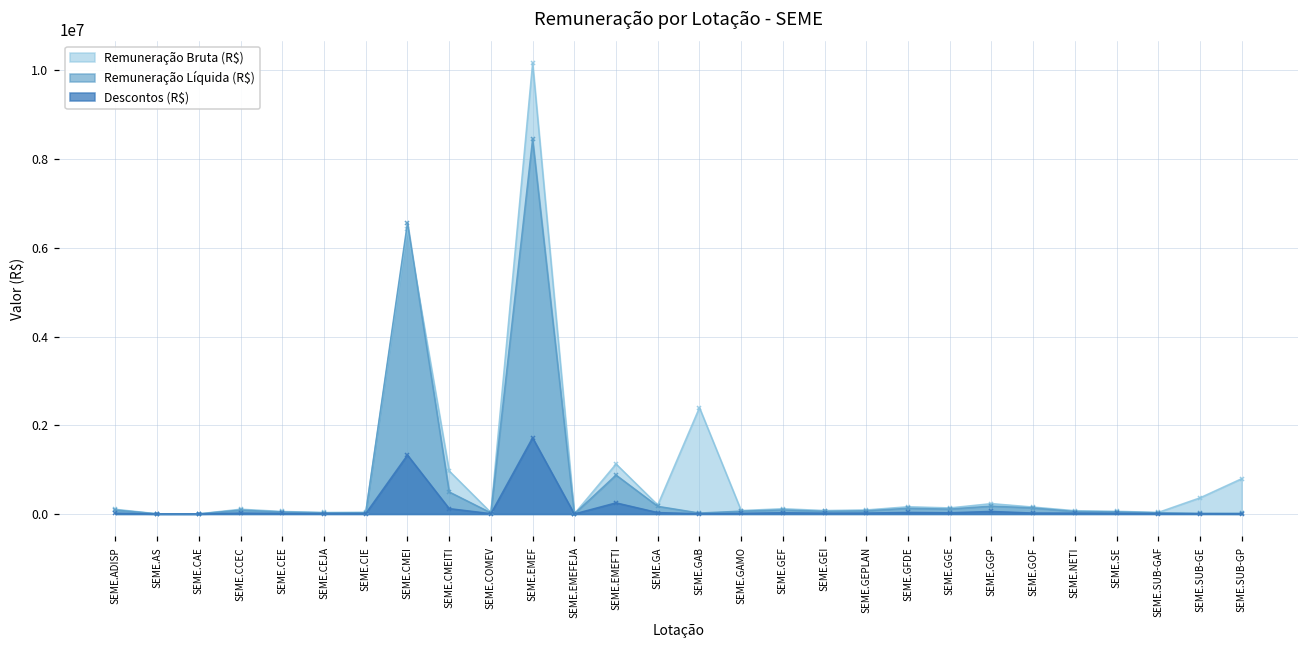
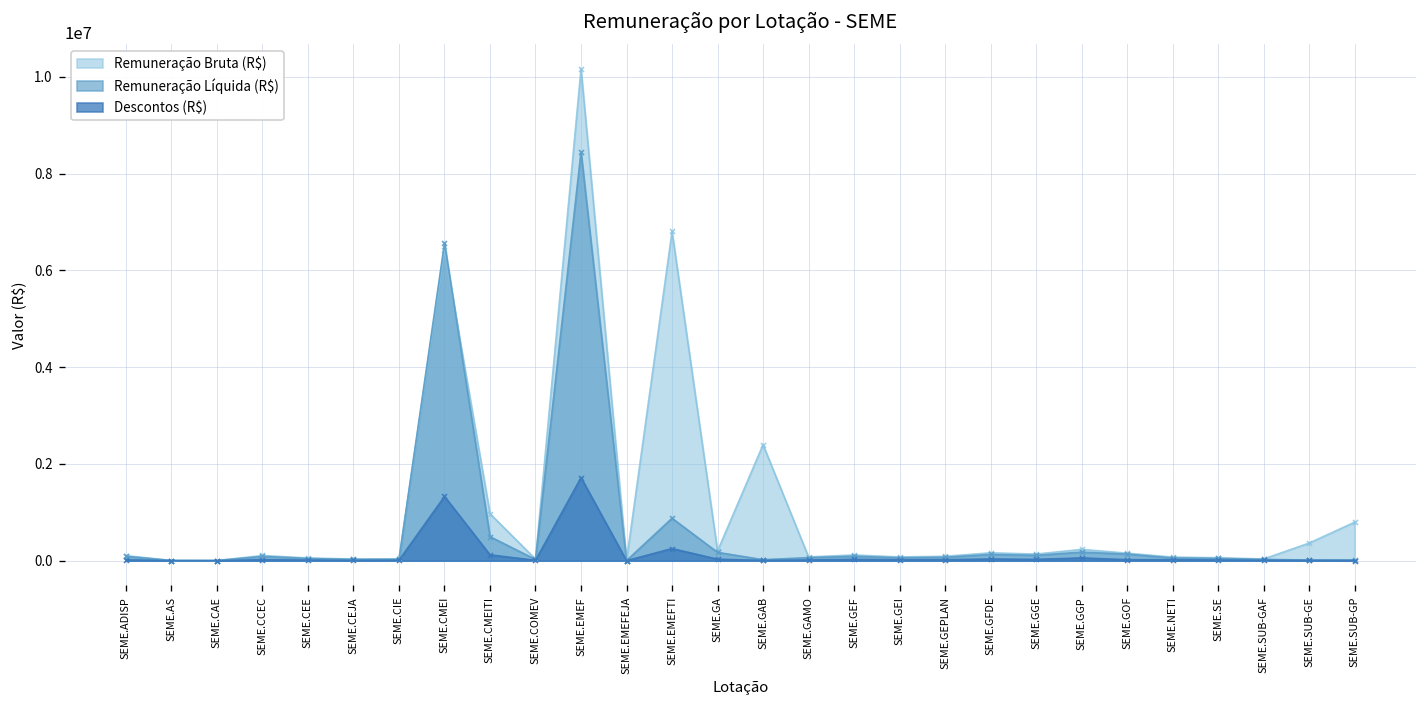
  {
    "Remuneração Bruta (R$)": {
      "SEME.CMEI": 6400000,
      "SEME.CMEITI": 1000000,
      "SEME.EMEF": 10200000,
-     "SEME.EMEFTI": 1100000,
+     "SEME.EMEFTI": 6800000,
      "SEME.GAB": 2400000,
      "SEME.SUB-GE": 400000,
      "SEME.SUB-GP": 800000
    }
  }
